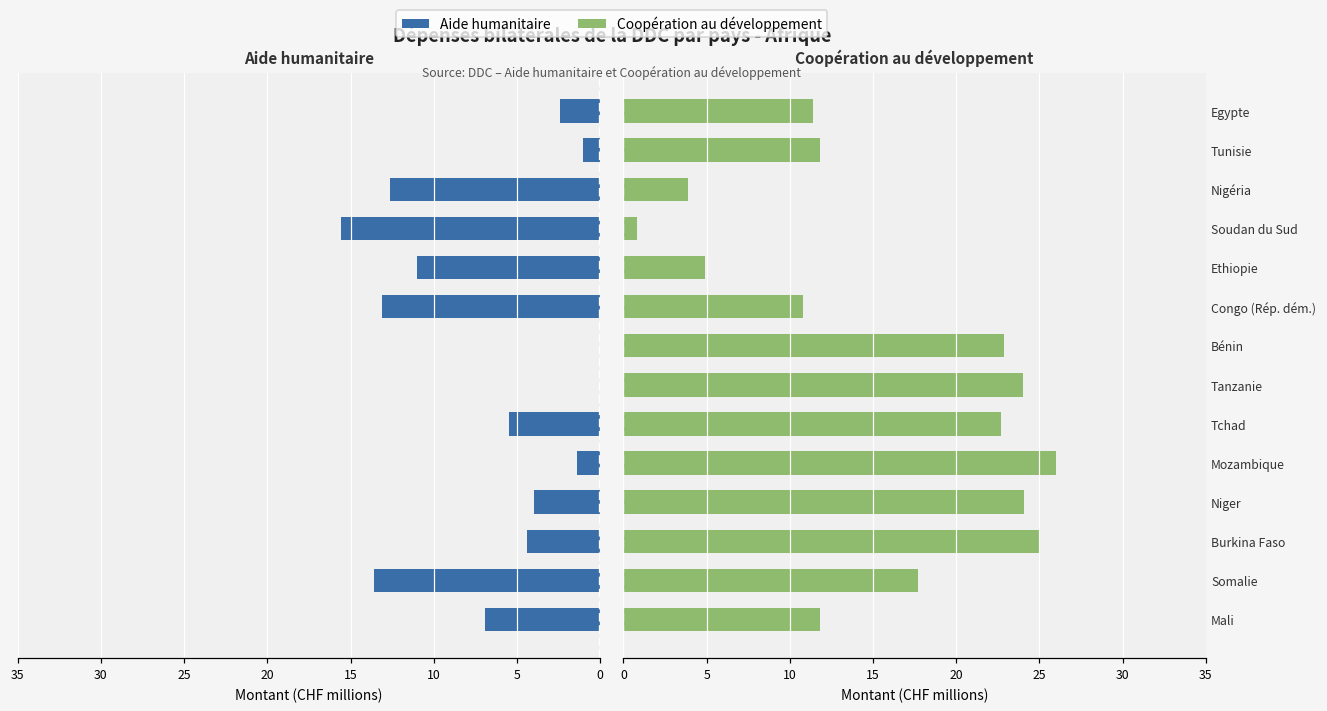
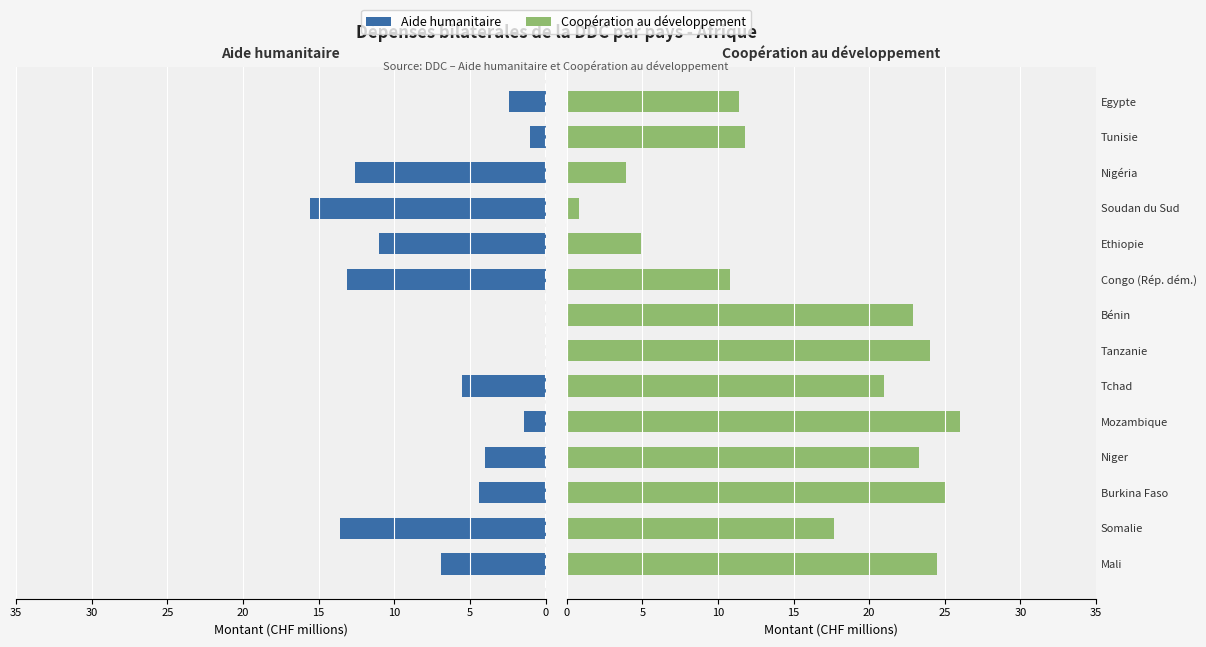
  {
    "Coopération au développement": {
      "Egypte": 11.4,
      "Tunisie": 11.8,
      "Nigéria": 3.9,
      "Soudan du Sud": 0.8,
      "Ethiopie": 4.9,
      "Congo (Rép. dém.)": 10.8,
      "Bénin": 22.9,
      "Tanzanie": 24.0,
-     "Tchad": 22.7,
+     "Tchad": 21.0,
      "Mozambique": 26.0,
-     "Niger": 24.1,
+     "Niger": 23.3,
      "Burkina Faso": 25.0,
      "Somalie": 17.7,
-     "Mali": 11.8
+     "Mali": 24.5
    }
  }
